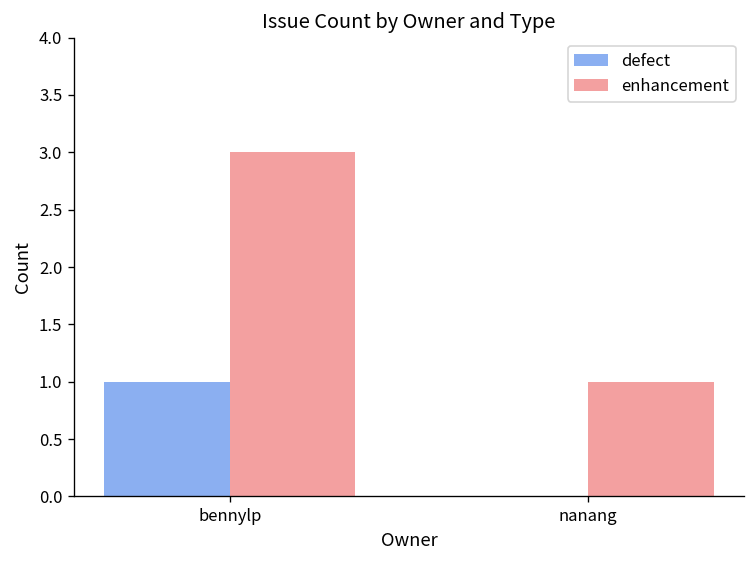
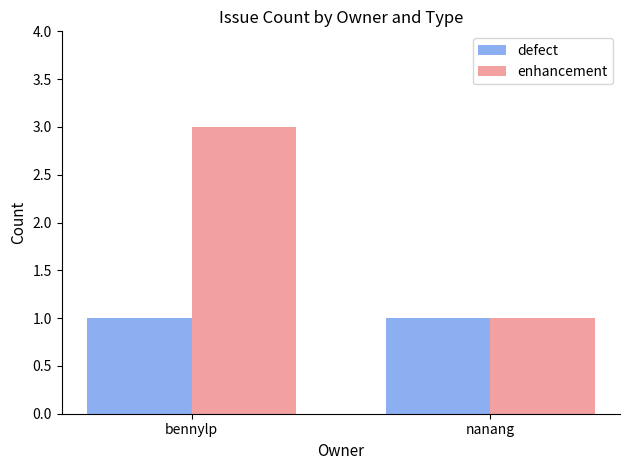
  {
    "defect": {
      "bennylp": 1,
-     "nanang": 0
+     "nanang": 1
    },
    "enhancement": {
      "bennylp": 3,
      "nanang": 1
    }
  }
